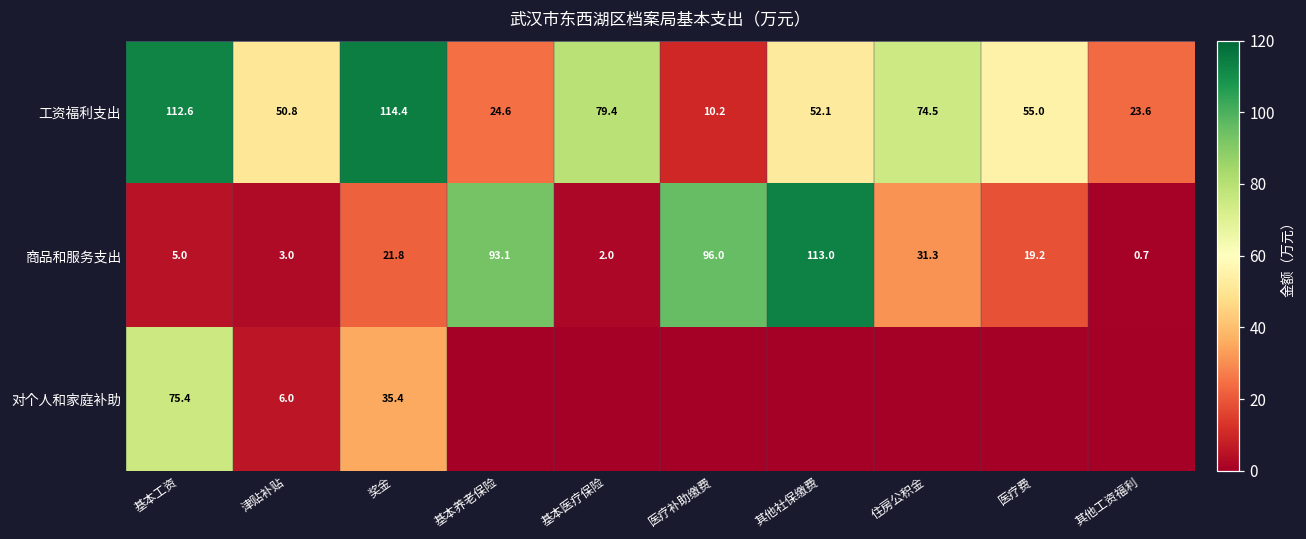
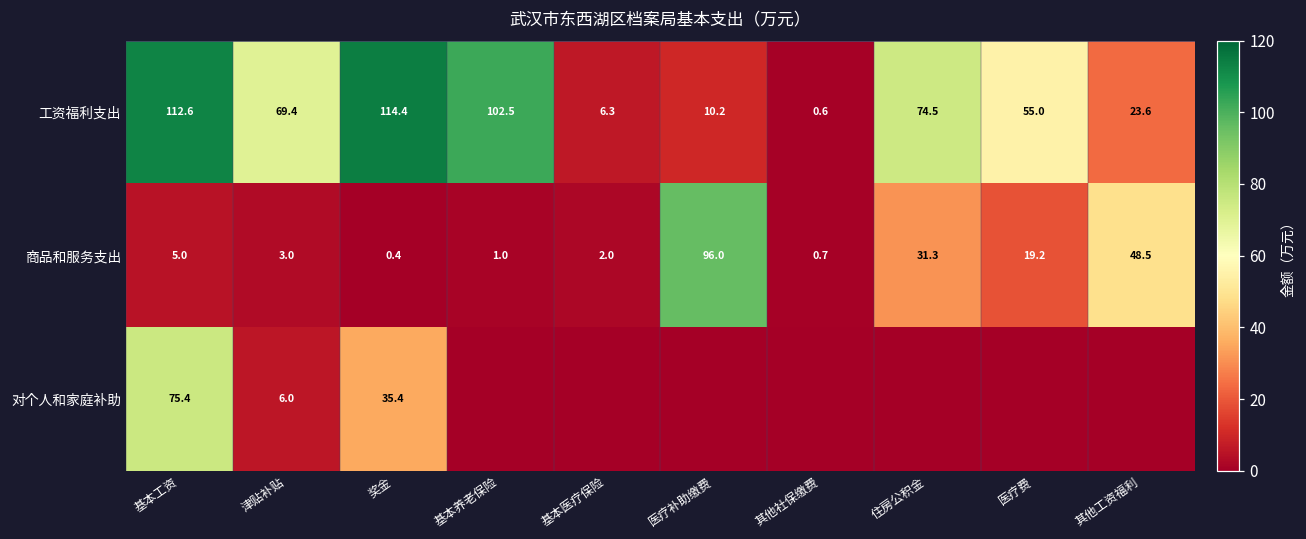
  {
    "工资福利支出": {
      "基本工资": 112.6,
-     "津贴补贴": 50.8,
+     "津贴补贴": 69.4,
      "奖金": 114.4,
-     "基本养老保险": 24.6,
-     "基本医疗保险": 79.4,
+     "基本养老保险": 102.5,
+     "基本医疗保险": 6.3,
      "医疗补助缴费": 10.2,
-     "其他社保缴费": 52.1,
+     "其他社保缴费": 0.6,
      "住房公积金": 74.5,
      "医疗费": 55.0,
      "其他工资福利": 23.6
    },
    "商品和服务支出": {
      "基本工资": 5.0,
      "津贴补贴": 3.0,
-     "奖金": 21.8,
-     "基本养老保险": 93.1,
+     "奖金": 0.4,
+     "基本养老保险": 1.0,
      "基本医疗保险": 2.0,
      "医疗补助缴费": 96.0,
-     "其他社保缴费": 113.0,
+     "其他社保缴费": 0.7,
      "住房公积金": 31.3,
      "医疗费": 19.2,
-     "其他工资福利": 0.7
+     "其他工资福利": 48.5
    },
    "对个人和家庭补助": {
      "基本工资": 75.4,
      "津贴补贴": 6.0,
      "奖金": 35.4
    }
  }
